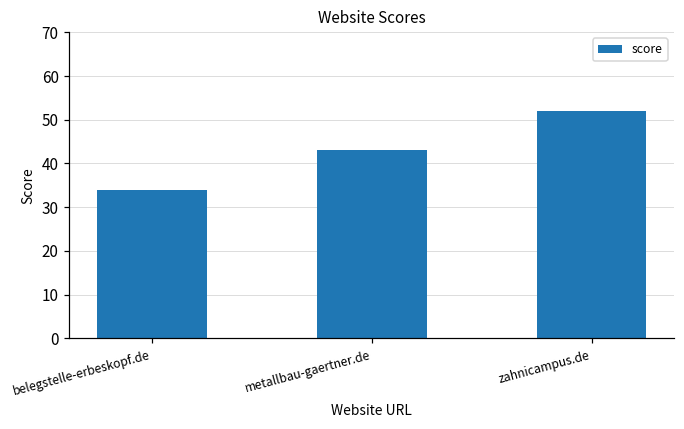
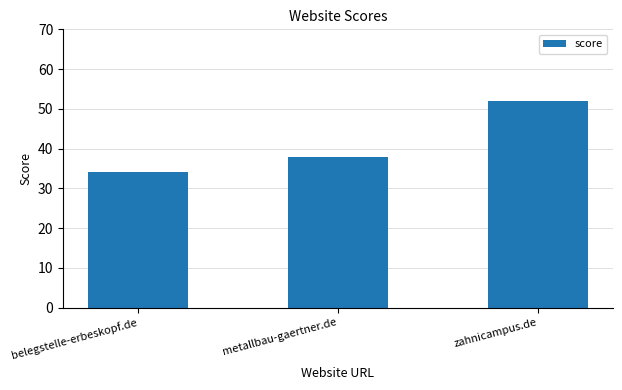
  {
    "belegstelle-erbeskopf.de": 34,
-   "metallbau-gaertner.de": 43,
+   "metallbau-gaertner.de": 38,
    "zahnicampus.de": 52
  }
